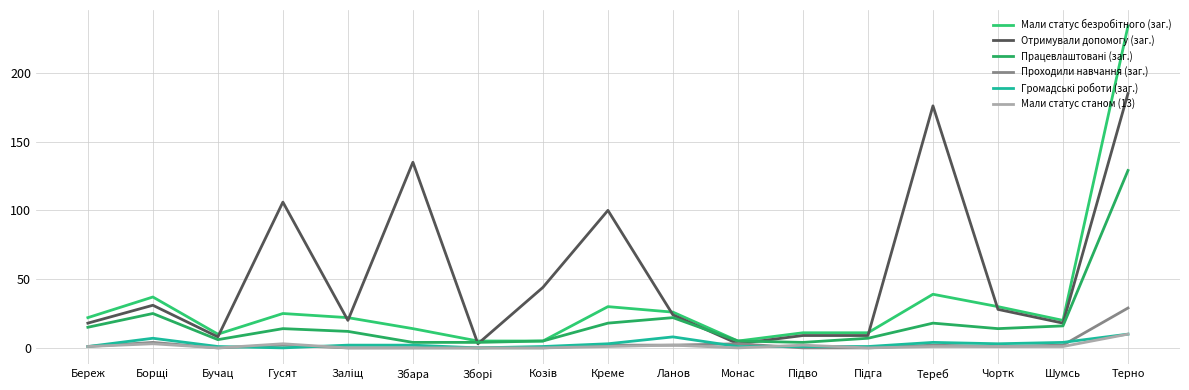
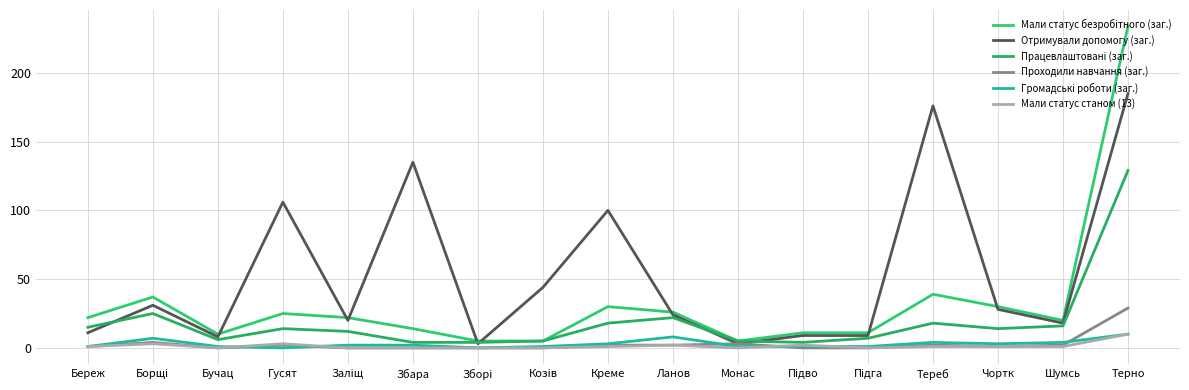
  {
    "Отримували допомогу (заг.)": {
-     "Береж": 18,
+     "Береж": 11,
      "Борщі": 31,
      "Бучац": 8,
      "Гусят": 106,
      "Заліщ": 20,
      "Збара": 135,
      "Козів": 44,
      "Креме": 100,
      "Ланов": 24,
      "Підво": 9,
      "Підга": 9,
      "Тереб": 176,
      "Чортк": 28,
      "Шумсь": 18,
      "Терно": 185
    }
  }
